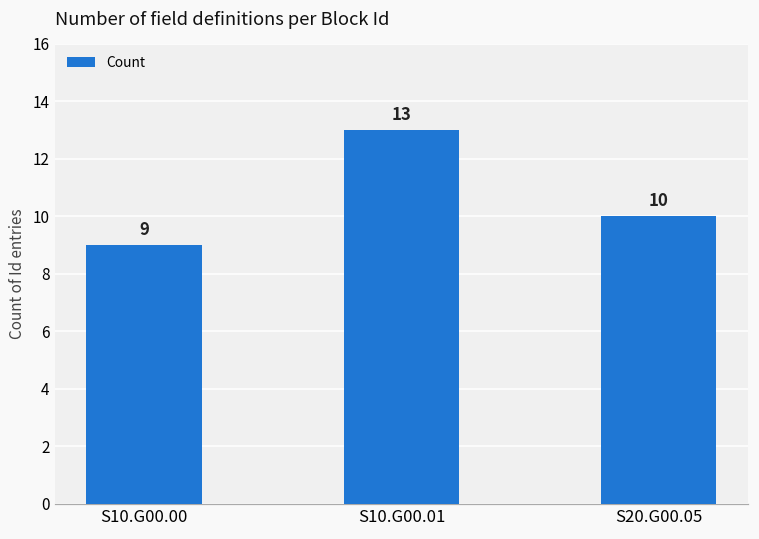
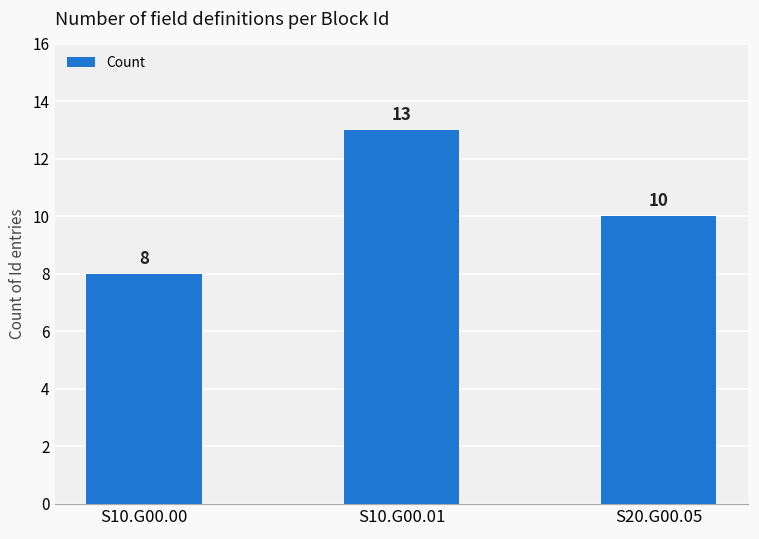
  {
-   "S10.G00.00": 9,
+   "S10.G00.00": 8,
    "S10.G00.01": 13,
    "S20.G00.05": 10
  }
